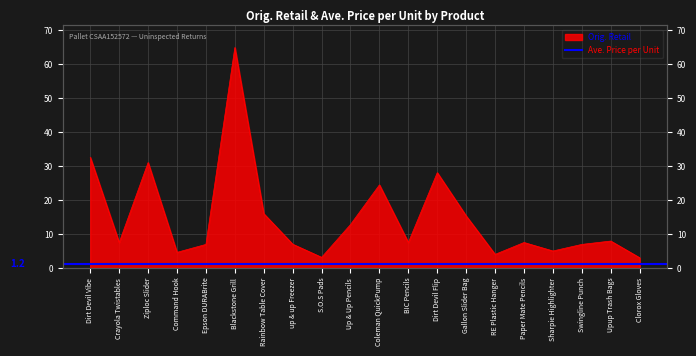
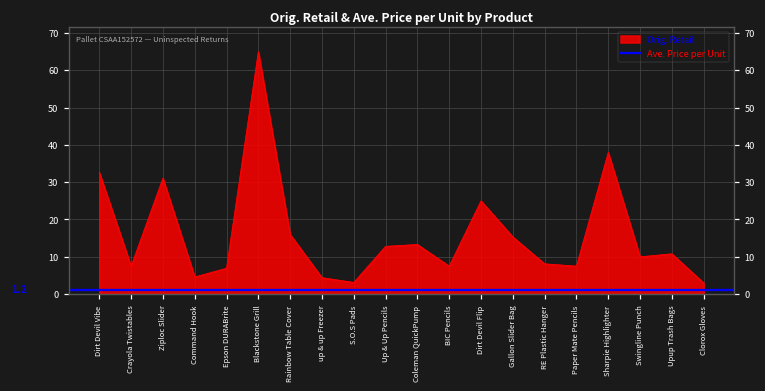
  {
    "Dirt Devil Vibe": 33,
    "Crayola Twistables": 7,
    "Ziploc Slider": 31,
    "Command Hook": 5,
    "Epson DURABrite": 7,
    "Blackstone Grill": 65,
    "Rainbow Table Cover": 16,
-   "up & up Freezer": 7,
+   "up & up Freezer": 4,
    "S.O.S Pads": 3,
    "Up & Up Pencils": 13,
-   "Coleman QuickPump": 24,
+   "Coleman QuickPump": 13,
    "BIC Pencils": 7,
-   "Dirt Devil Flip": 28,
+   "Dirt Devil Flip": 25,
    "Gallon Slider Bag": 15,
-   "RE Plastic Hanger": 4,
+   "RE Plastic Hanger": 8,
    "Paper Mate Pencils": 7,
-   "Sharpie Highlighter": 5,
-   "Swingline Punch": 7,
-   "Upup Trash Bags": 8,
+   "Sharpie Highlighter": 38,
+   "Swingline Punch": 10,
+   "Upup Trash Bags": 11,
    "Clorox Gloves": 3
  }
